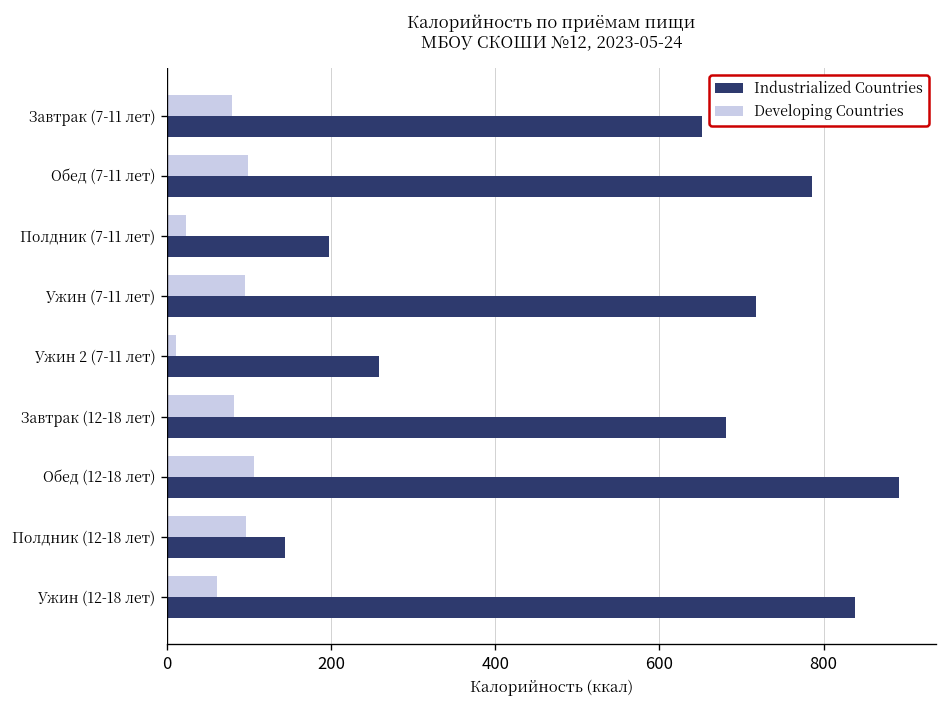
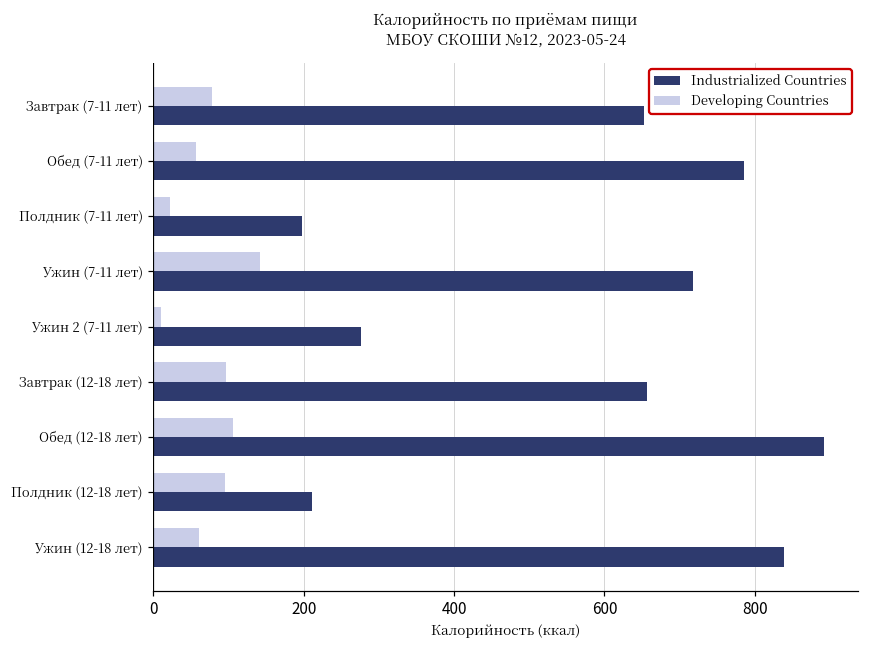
  {
    "Industrialized Countries": {
      "Завтрак (7-11 лет)": 650,
      "Обед (7-11 лет)": 790,
      "Полдник (7-11 лет)": 200,
      "Ужин (7-11 лет)": 720,
-     "Ужин 2 (7-11 лет)": 260,
-     "Завтрак (12-18 лет)": 680,
+     "Ужин 2 (7-11 лет)": 280,
+     "Завтрак (12-18 лет)": 660,
      "Обед (12-18 лет)": 890,
-     "Полдник (12-18 лет)": 140,
+     "Полдник (12-18 лет)": 210,
      "Ужин (12-18 лет)": 840
    },
    "Developing Countries": {
      "Завтрак (7-11 лет)": 80,
-     "Обед (7-11 лет)": 100,
+     "Обед (7-11 лет)": 60,
      "Полдник (7-11 лет)": 20,
-     "Ужин (7-11 лет)": 90,
+     "Ужин (7-11 лет)": 140,
      "Ужин 2 (7-11 лет)": 10,
-     "Завтрак (12-18 лет)": 80,
+     "Завтрак (12-18 лет)": 100,
      "Обед (12-18 лет)": 110,
      "Полдник (12-18 лет)": 100,
      "Ужин (12-18 лет)": 60
    }
  }
